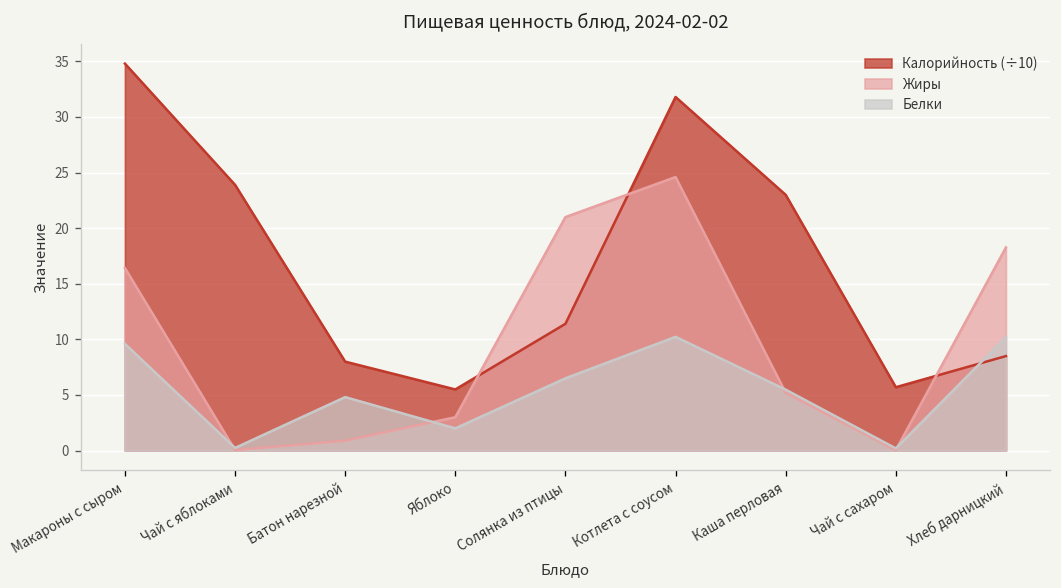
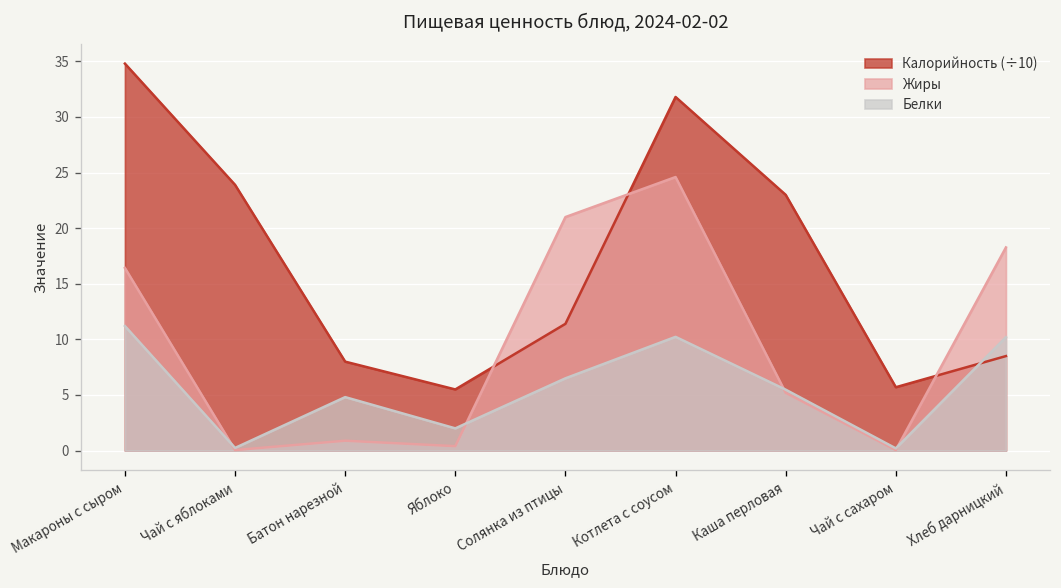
  {
    "Калорийность (÷10)": {
      "Макароны с сыром": 35,
      "Чай с яблоками": 24,
      "Батон нарезной": 8,
      "Яблоко": 6,
      "Солянка из птицы": 11,
      "Котлета с соусом": 32,
      "Каша перловая": 23,
      "Чай с сахаром": 6,
      "Хлеб дарницкий": 9
    },
    "Жиры": {
      "Макароны с сыром": 16,
      "Батон нарезной": 1,
-     "Яблоко": 3,
+     "Яблоко": 0,
      "Солянка из птицы": 21,
      "Котлета с соусом": 25,
      "Каша перловая": 5,
      "Хлеб дарницкий": 18
    },
    "Белки": {
-     "Макароны с сыром": 10,
+     "Макароны с сыром": 11,
      "Батон нарезной": 5,
      "Яблоко": 2,
      "Солянка из птицы": 7,
      "Котлета с соусом": 10,
      "Каша перловая": 5,
      "Хлеб дарницкий": 10
    }
  }
